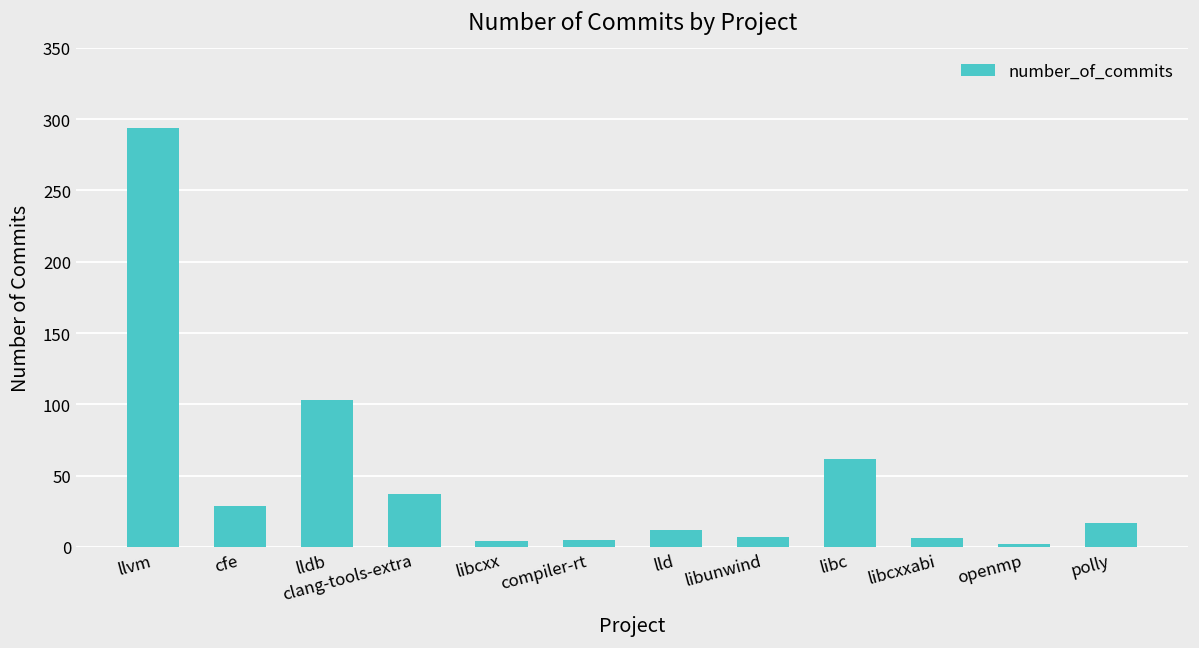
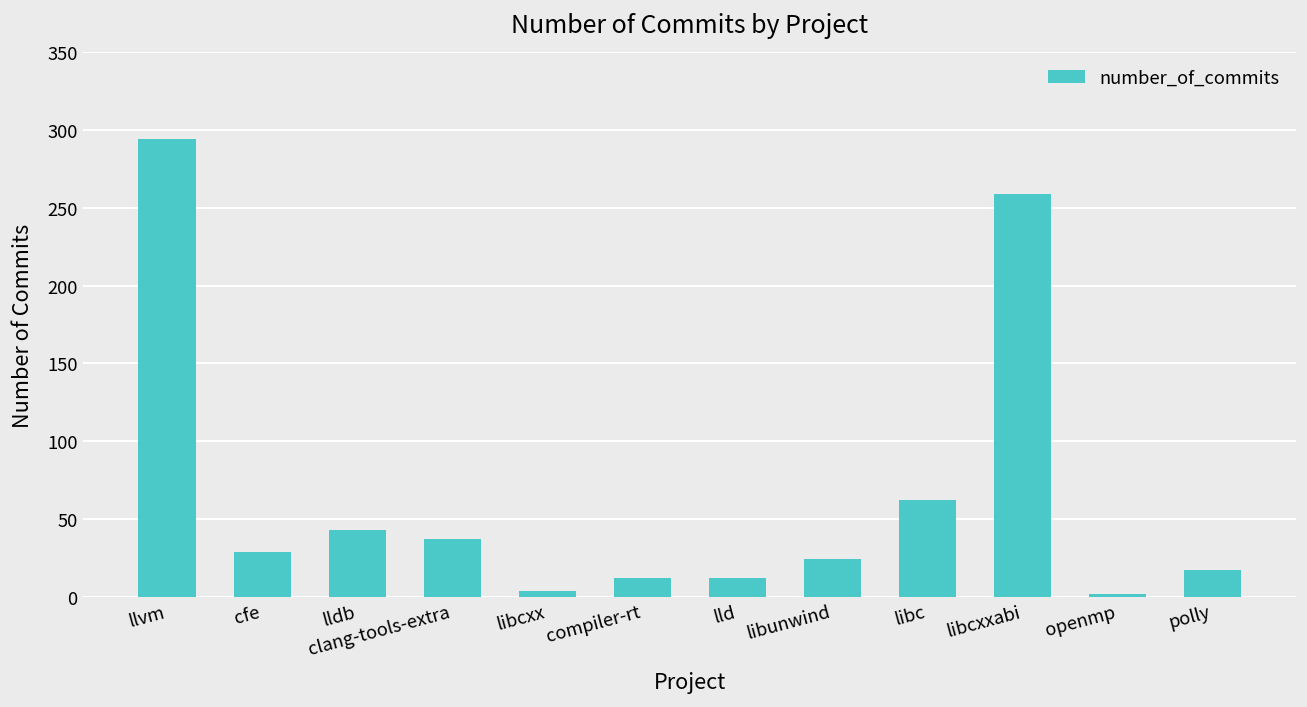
  {
    "llvm": 294,
    "cfe": 29,
-   "lldb": 103,
+   "lldb": 43,
    "clang-tools-extra": 37,
    "libcxx": 4,
-   "compiler-rt": 5,
+   "compiler-rt": 12,
    "lld": 12,
-   "libunwind": 7,
+   "libunwind": 24,
    "libc": 62,
-   "libcxxabi": 6,
+   "libcxxabi": 259,
    "openmp": 2,
    "polly": 17
  }
